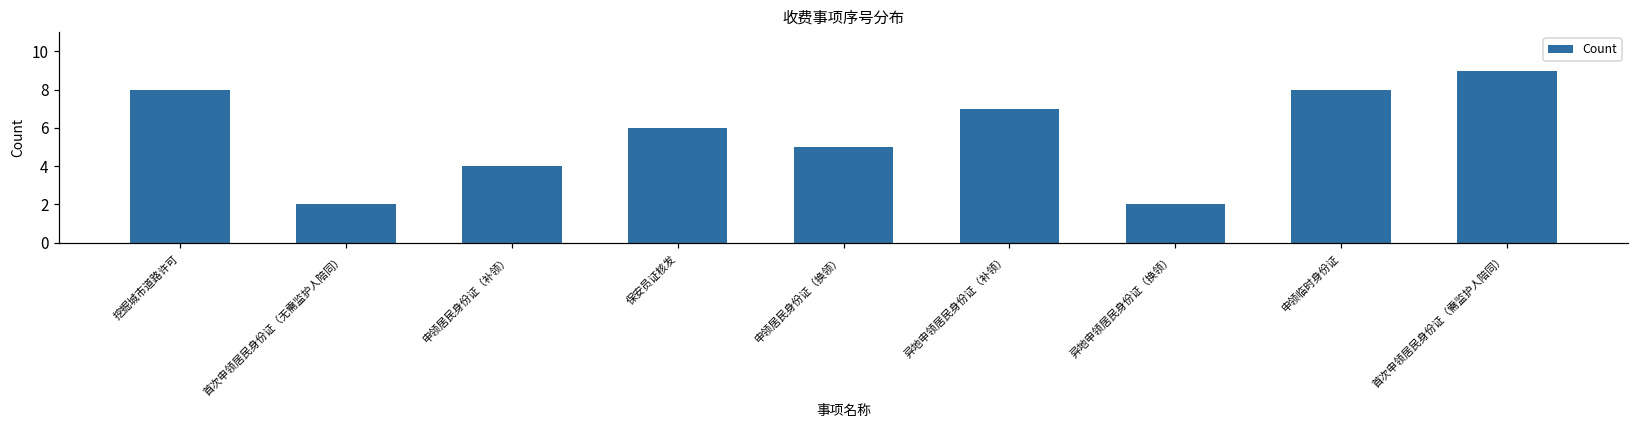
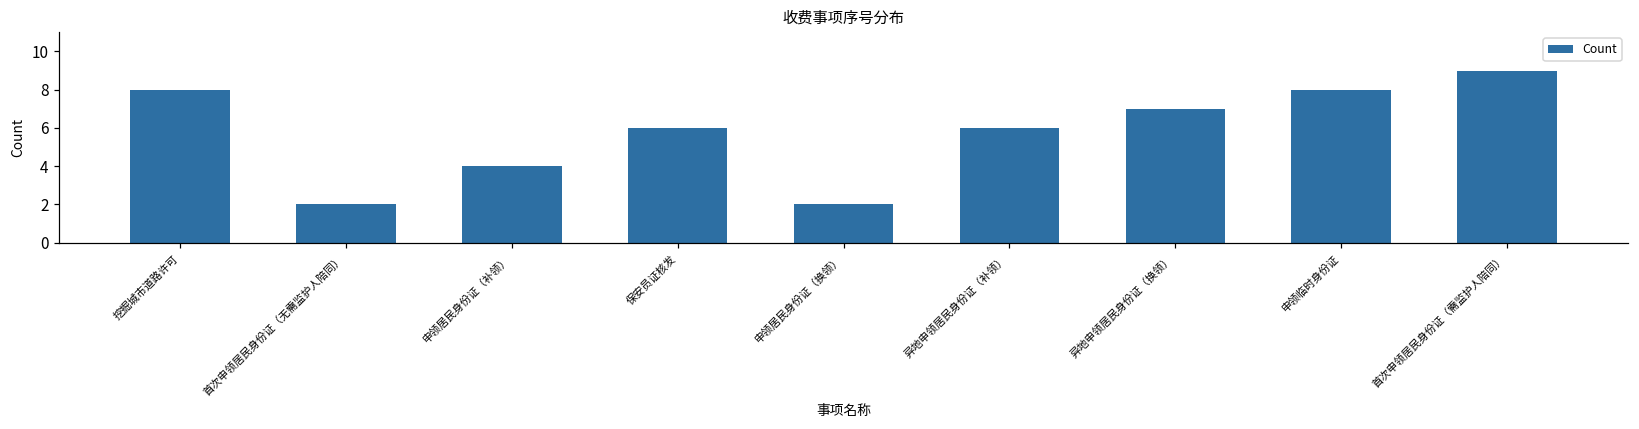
  {
    "挖掘城市道路许可": 8,
    "首次申领居民身份证（无需监护人陪同）": 2,
    "申领居民身份证（补领）": 4,
    "保安员证核发": 6,
-   "申领居民身份证（换领）": 5,
-   "异地申领居民身份证（补领）": 7,
-   "异地申领居民身份证（换领）": 2,
+   "申领居民身份证（换领）": 2,
+   "异地申领居民身份证（补领）": 6,
+   "异地申领居民身份证（换领）": 7,
    "申领临时身份证": 8,
    "首次申领居民身份证（需监护人陪同）": 9
  }
